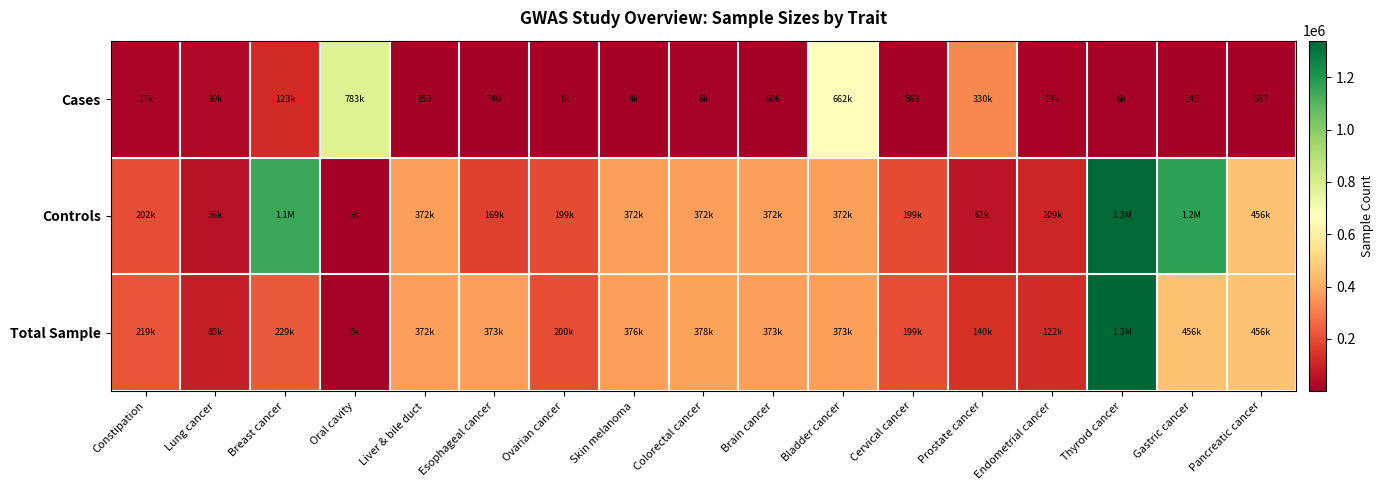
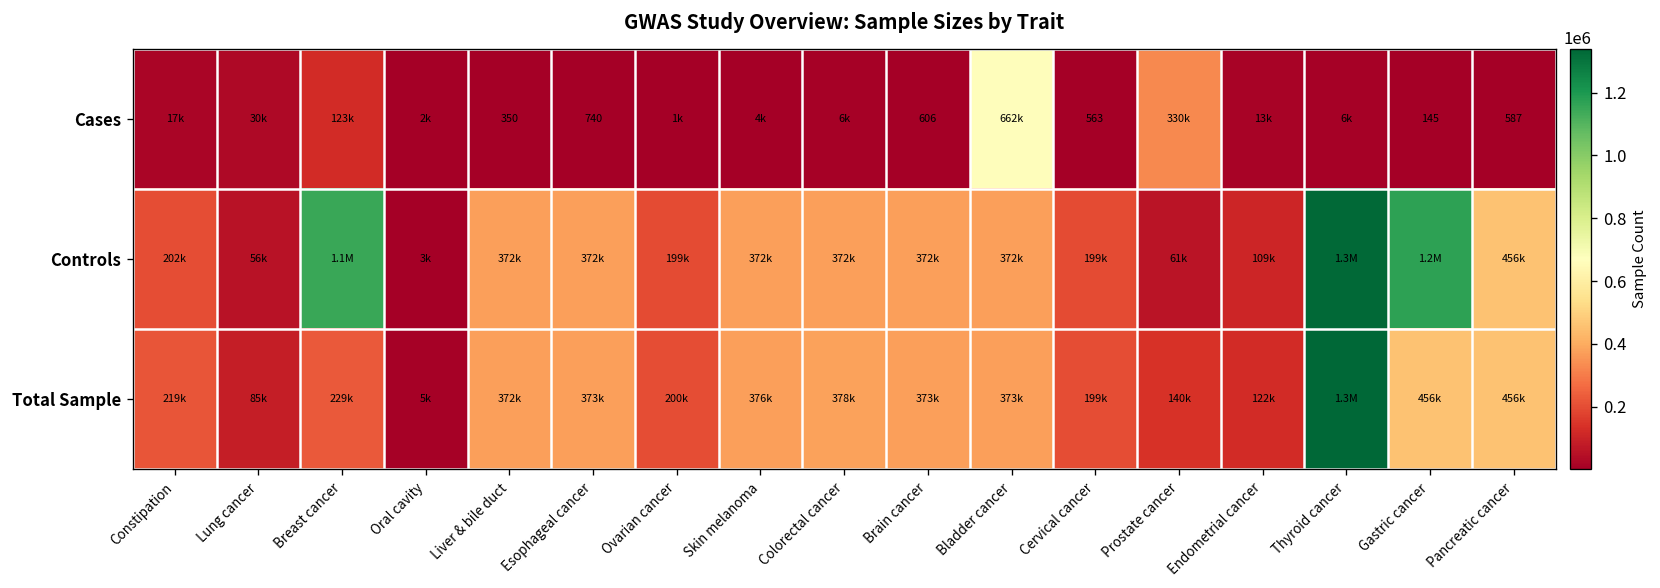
  {
    "Cases": {
      "Constipation": "17k",
      "Lung cancer": "30k",
      "Breast cancer": "123k",
-     "Oral cavity": "783k",
+     "Oral cavity": "2k",
      "Liver & bile duct": "350",
      "Esophageal cancer": "740",
      "Ovarian cancer": "1k",
      "Skin melanoma": "4k",
      "Colorectal cancer": "6k",
      "Brain cancer": "606",
      "Bladder cancer": "662k",
      "Cervical cancer": "563",
      "Prostate cancer": "330k",
      "Endometrial cancer": "13k",
      "Thyroid cancer": "6k",
      "Gastric cancer": "145",
      "Pancreatic cancer": "587"
    },
    "Controls": {
      "Constipation": "202k",
      "Lung cancer": "56k",
      "Breast cancer": "1.1M",
      "Oral cavity": "3k",
      "Liver & bile duct": "372k",
-     "Esophageal cancer": "169k",
+     "Esophageal cancer": "372k",
      "Ovarian cancer": "199k",
      "Skin melanoma": "372k",
      "Colorectal cancer": "372k",
      "Brain cancer": "372k",
      "Bladder cancer": "372k",
      "Cervical cancer": "199k",
      "Prostate cancer": "61k",
      "Endometrial cancer": "109k",
      "Thyroid cancer": "1.3M",
      "Gastric cancer": "1.2M",
      "Pancreatic cancer": "456k"
    },
    "Total Sample": {
      "Constipation": "219k",
      "Lung cancer": "85k",
      "Breast cancer": "229k",
      "Oral cavity": "5k",
      "Liver & bile duct": "372k",
      "Esophageal cancer": "373k",
      "Ovarian cancer": "200k",
      "Skin melanoma": "376k",
      "Colorectal cancer": "378k",
      "Brain cancer": "373k",
      "Bladder cancer": "373k",
      "Cervical cancer": "199k",
      "Prostate cancer": "140k",
      "Endometrial cancer": "122k",
      "Thyroid cancer": "1.3M",
      "Gastric cancer": "456k",
      "Pancreatic cancer": "456k"
    }
  }
